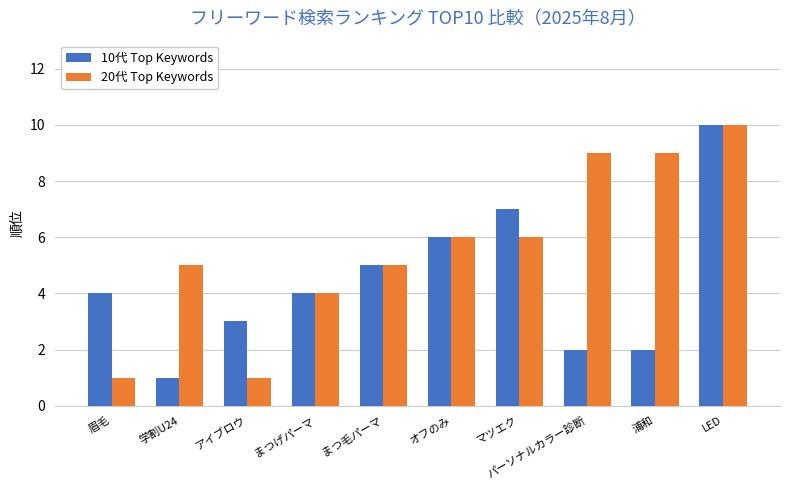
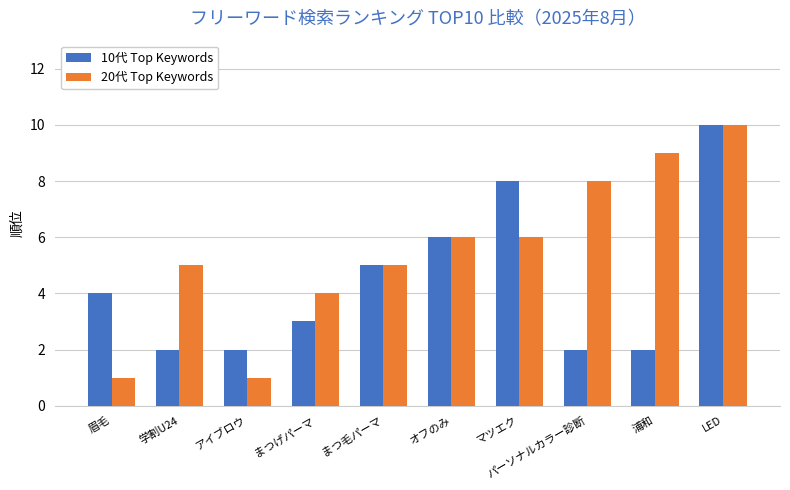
  {
    "10代 Top Keywords": {
      "眉毛": 4,
-     "学割U24": 1,
-     "アイブロウ": 3,
-     "まつげパーマ": 4,
+     "学割U24": 2,
+     "アイブロウ": 2,
+     "まつげパーマ": 3,
      "まつ毛パーマ": 5,
      "オフのみ": 6,
-     "マツエク": 7,
+     "マツエク": 8,
      "パーソナルカラー診断": 2,
      "浦和": 2,
      "LED": 10
    },
    "20代 Top Keywords": {
      "眉毛": 1,
      "学割U24": 5,
      "アイブロウ": 1,
      "まつげパーマ": 4,
      "まつ毛パーマ": 5,
      "オフのみ": 6,
      "マツエク": 6,
-     "パーソナルカラー診断": 9,
+     "パーソナルカラー診断": 8,
      "浦和": 9,
      "LED": 10
    }
  }
